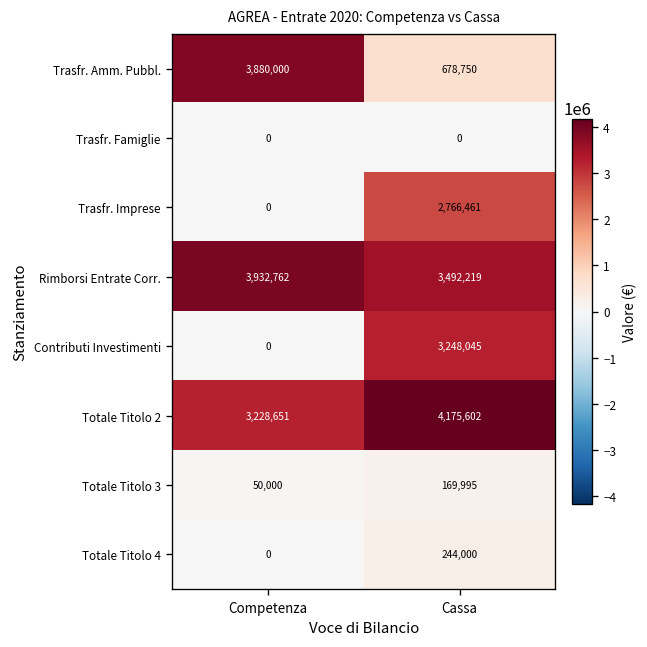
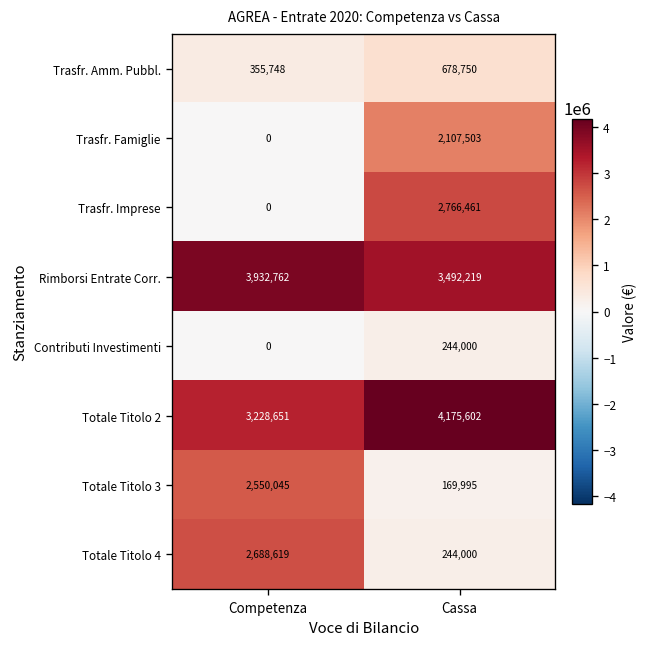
  {
    "Trasfr. Amm. Pubbl.": {
-     "Competenza": "3,880,000",
+     "Competenza": "355,748",
      "Cassa": "678,750"
    },
    "Trasfr. Famiglie": {
      "Competenza": "0",
-     "Cassa": "0"
+     "Cassa": "2,107,503"
    },
    "Trasfr. Imprese": {
      "Competenza": "0",
      "Cassa": "2,766,461"
    },
    "Rimborsi Entrate Corr.": {
      "Competenza": "3,932,762",
      "Cassa": "3,492,219"
    },
    "Contributi Investimenti": {
      "Competenza": "0",
-     "Cassa": "3,248,045"
+     "Cassa": "244,000"
    },
    "Totale Titolo 2": {
      "Competenza": "3,228,651",
      "Cassa": "4,175,602"
    },
    "Totale Titolo 3": {
-     "Competenza": "50,000",
+     "Competenza": "2,550,045",
      "Cassa": "169,995"
    },
    "Totale Titolo 4": {
-     "Competenza": "0",
+     "Competenza": "2,688,619",
      "Cassa": "244,000"
    }
  }
